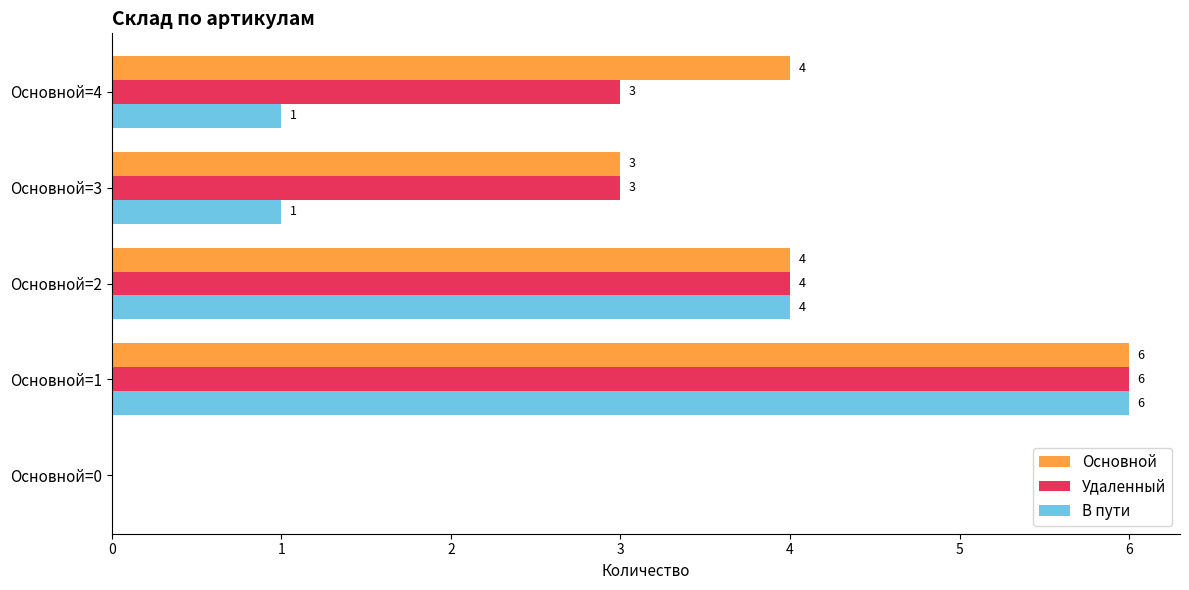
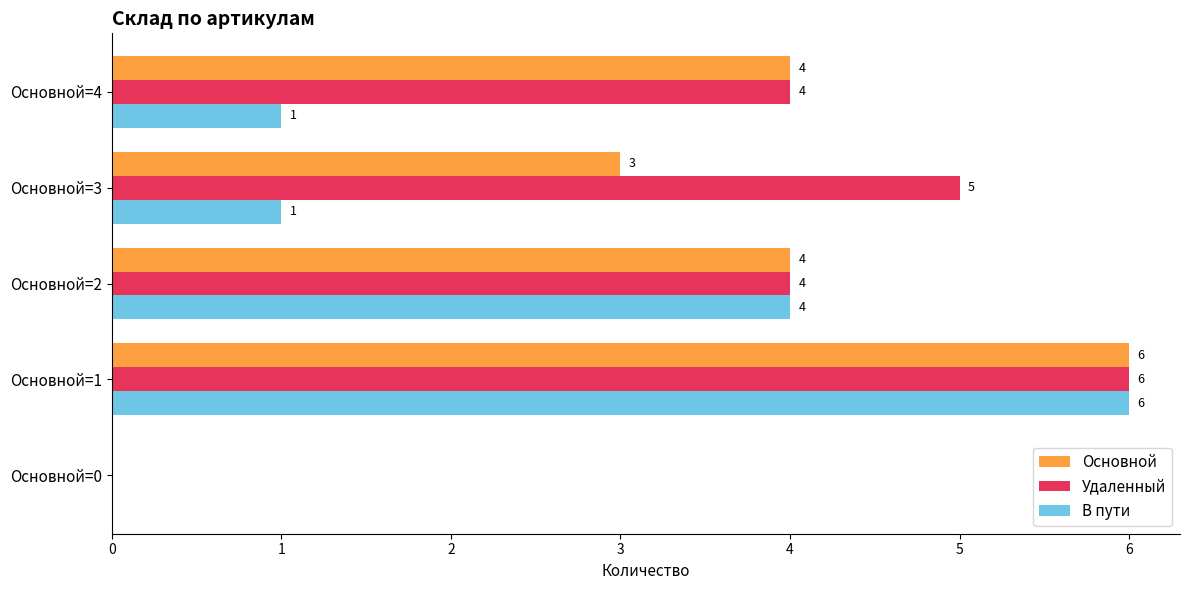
  {
    "Основной": {
      "Основной=4": 4,
      "Основной=3": 3,
      "Основной=2": 4,
      "Основной=1": 6
    },
    "Удаленный": {
-     "Основной=4": 3,
-     "Основной=3": 3,
+     "Основной=4": 4,
+     "Основной=3": 5,
      "Основной=2": 4,
      "Основной=1": 6
    },
    "В пути": {
      "Основной=4": 1,
      "Основной=3": 1,
      "Основной=2": 4,
      "Основной=1": 6
    }
  }
